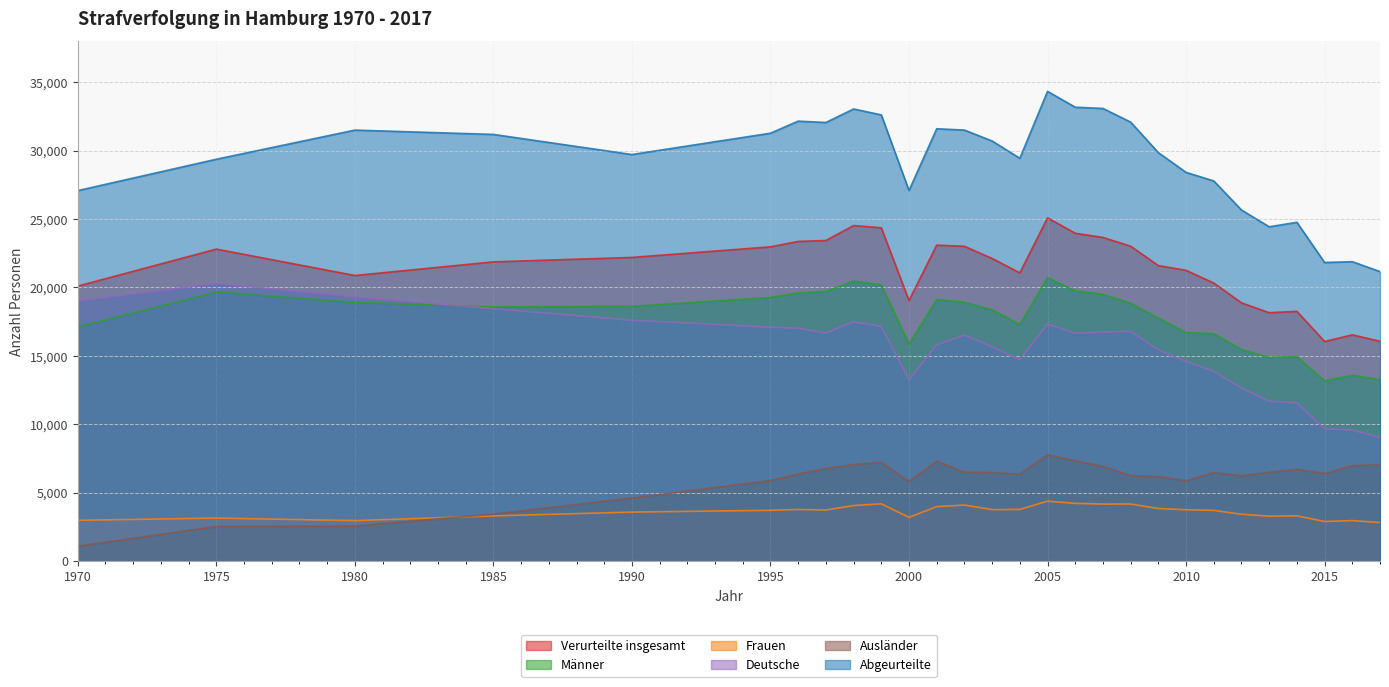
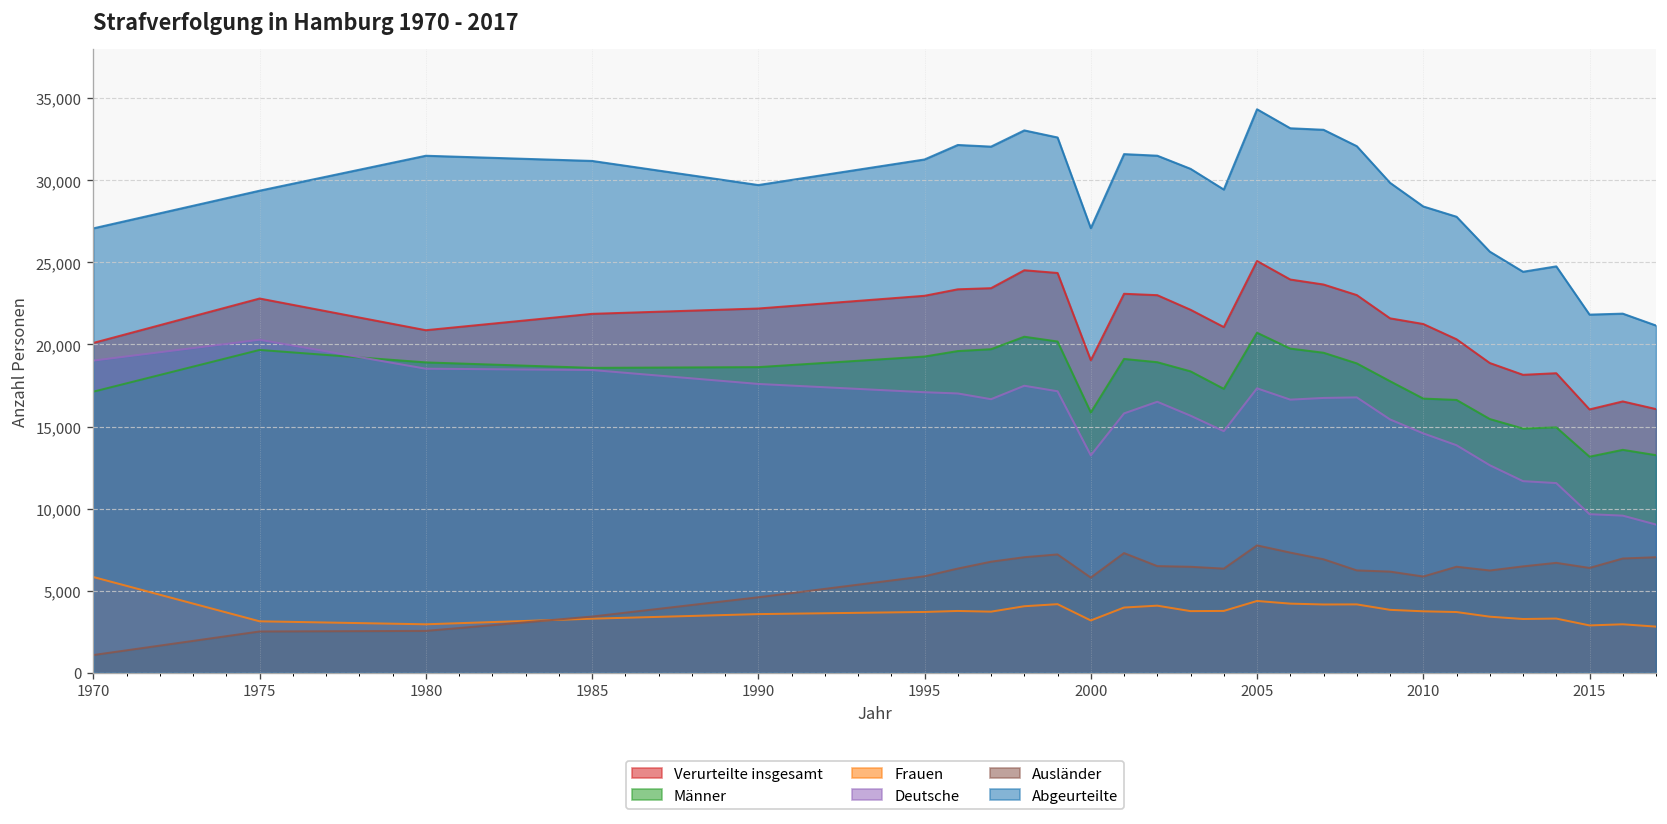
  {
    "Verurteilte insgesamt": {
      "1970": "20,100",
      "1975": "22,800",
      "1980": "20,900",
      "1985": "21,900",
      "1990": "22,200",
      "1995": "23,000",
      "2000": "19,000",
      "2005": "25,100",
      "2010": "21,200",
      "2015": "16,000"
    },
    "Männer": {
      "1970": "17,100",
      "1975": "19,700",
      "1980": "18,900",
      "1990": "18,600",
      "1995": "19,300",
      "2000": "15,900",
      "2005": "20,700",
      "2010": "16,700",
      "2015": "13,200"
    },
    "Frauen": {
-     "1970": "3,000",
+     "1970": "5,800",
      "1975": "3,100",
      "1980": "3,000",
      "1990": "3,600",
      "1995": "3,700",
      "2000": "3,200",
      "2005": "4,400",
      "2010": "3,700",
      "2015": "2,900"
    },
    "Deutsche": {
      "1970": "19,000",
      "1975": "20,300",
-     "1980": "19,300",
+     "1980": "18,500",
      "1990": "17,600",
      "1995": "17,100",
      "2000": "13,200",
      "2005": "17,300",
      "2010": "14,600",
      "2015": "9,700"
    },
    "Ausländer": {
      "1970": "1,100",
      "1975": "2,500",
      "1980": "2,500",
      "1990": "4,600",
      "1995": "5,900",
      "2000": "5,800",
      "2005": "7,800",
      "2010": "5,900",
      "2015": "6,400"
    },
    "Abgeurteilte": {
      "1970": "27,100",
      "1975": "29,400",
      "1980": "31,500",
      "1985": "31,200",
      "1990": "29,700",
      "1995": "31,300",
      "2000": "27,100",
      "2005": "34,300",
      "2010": "28,400",
      "2015": "21,800"
    }
  }
